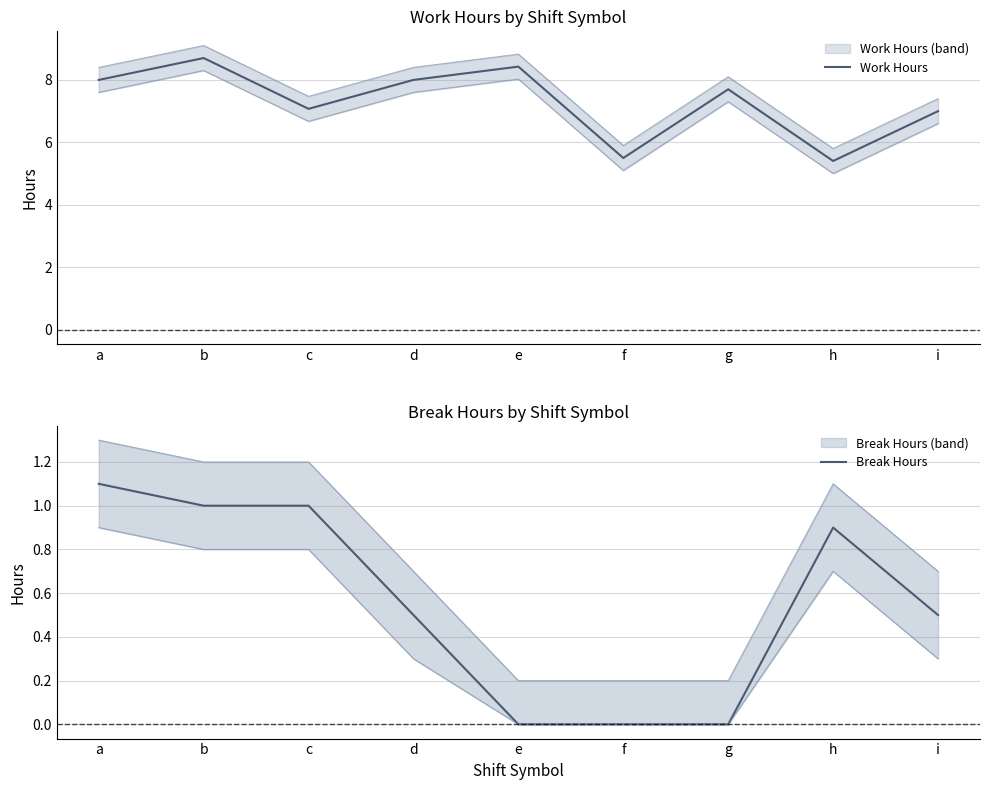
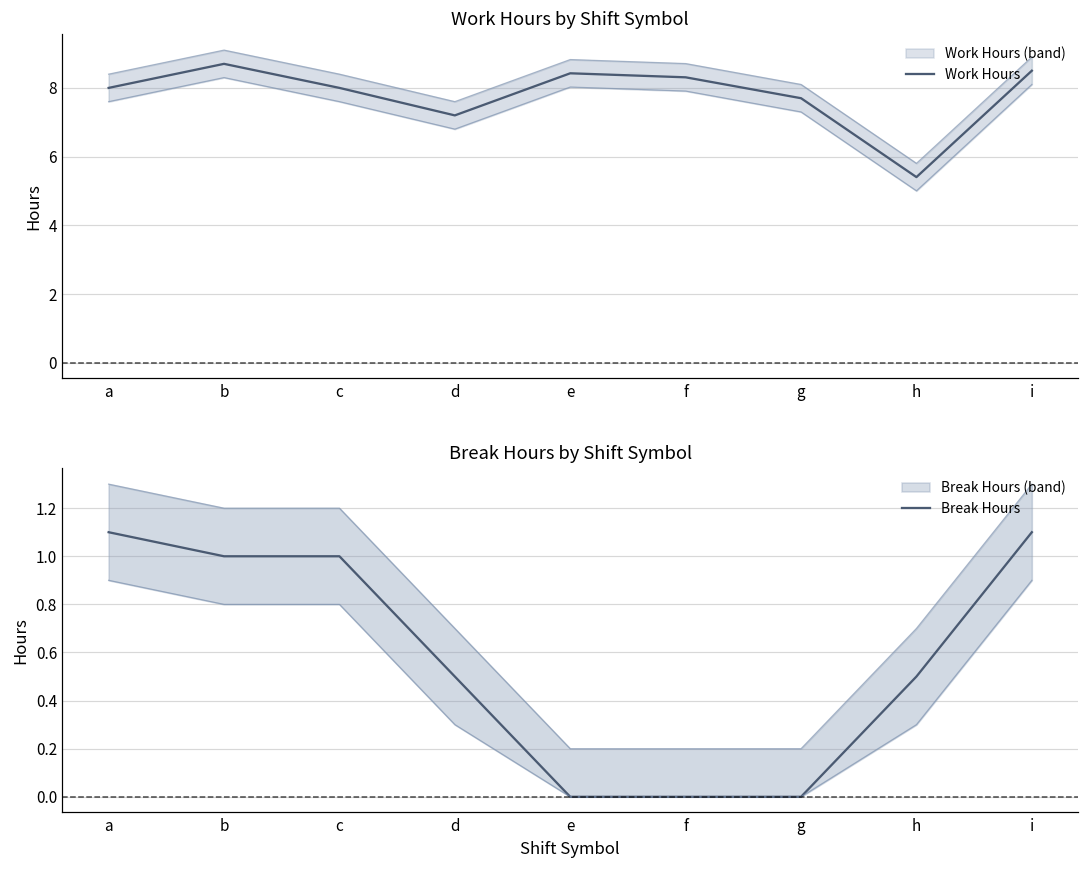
  {
    "Work Hours by Shift Symbol": {
      "Work Hours": {
        "a": 8.0,
        "b": 8.7,
-       "c": 7.1,
-       "d": 8.0,
+       "c": 8.0,
+       "d": 7.2,
        "e": 8.4,
-       "f": 5.5,
+       "f": 8.3,
        "g": 7.7,
        "h": 5.4,
-       "i": 7.0
+       "i": 8.5
      }
    },
    "Break Hours by Shift Symbol": {
      "Break Hours": {
        "a": 1.1,
        "b": 1.0,
        "c": 1.0,
        "d": 0.5,
-       "h": 0.9,
-       "i": 0.5
+       "h": 0.5,
+       "i": 1.1
      }
    }
  }
